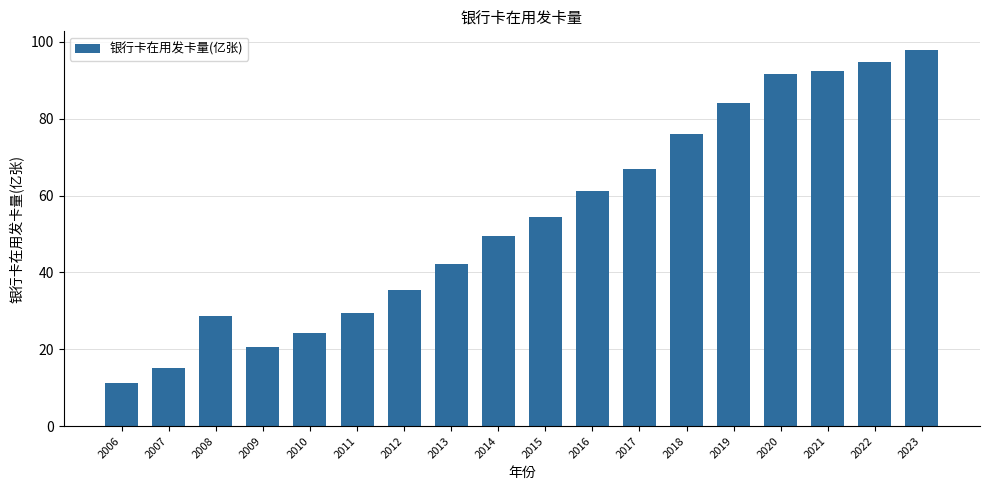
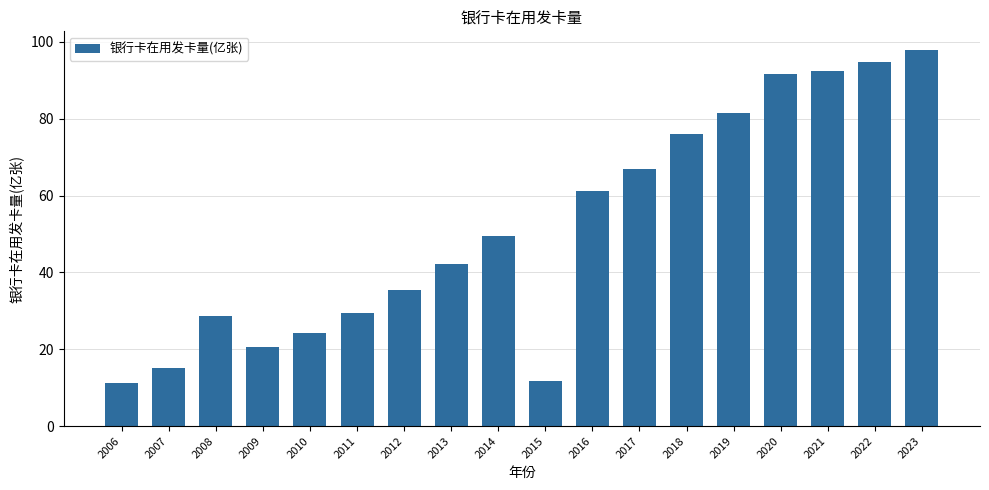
  {
    "2006": 11,
    "2007": 15,
    "2008": 29,
    "2009": 21,
    "2010": 24,
    "2011": 29,
    "2012": 35,
    "2013": 42,
    "2014": 49,
-   "2015": 54,
+   "2015": 12,
    "2016": 61,
    "2017": 67,
    "2018": 76,
-   "2019": 84,
+   "2019": 82,
    "2020": 92,
    "2021": 92,
    "2022": 95,
    "2023": 98
  }
